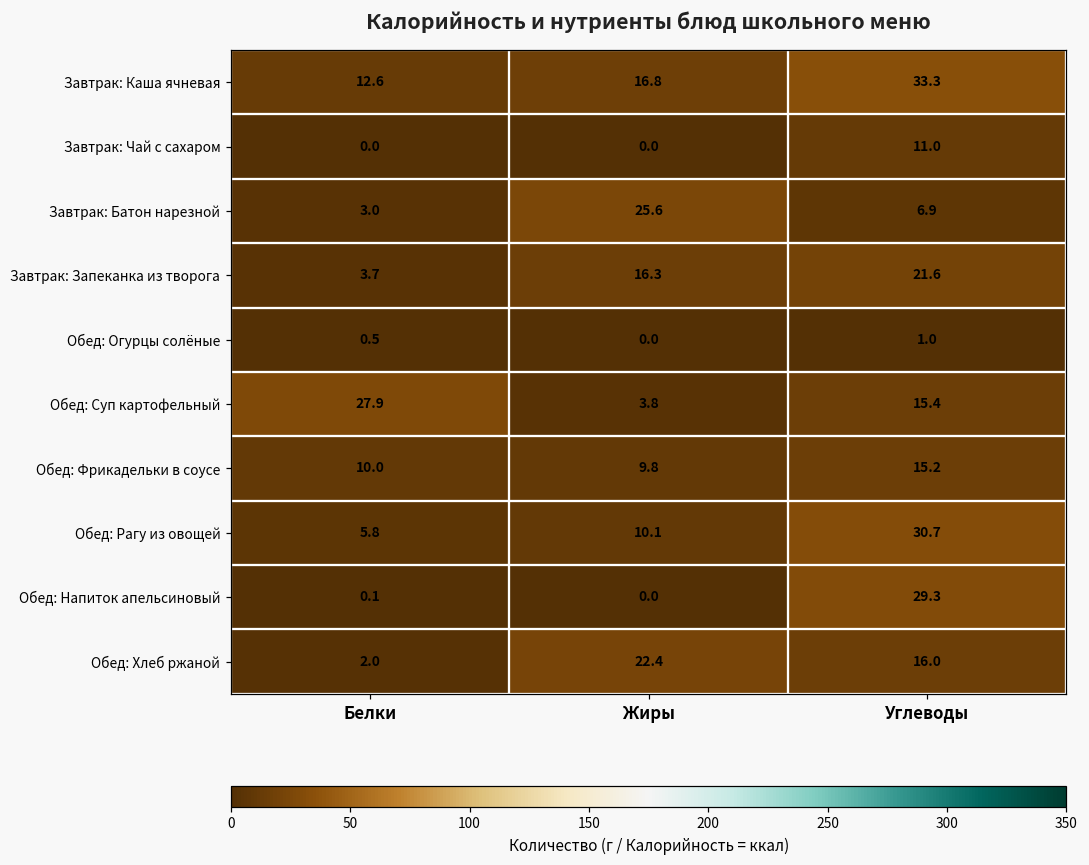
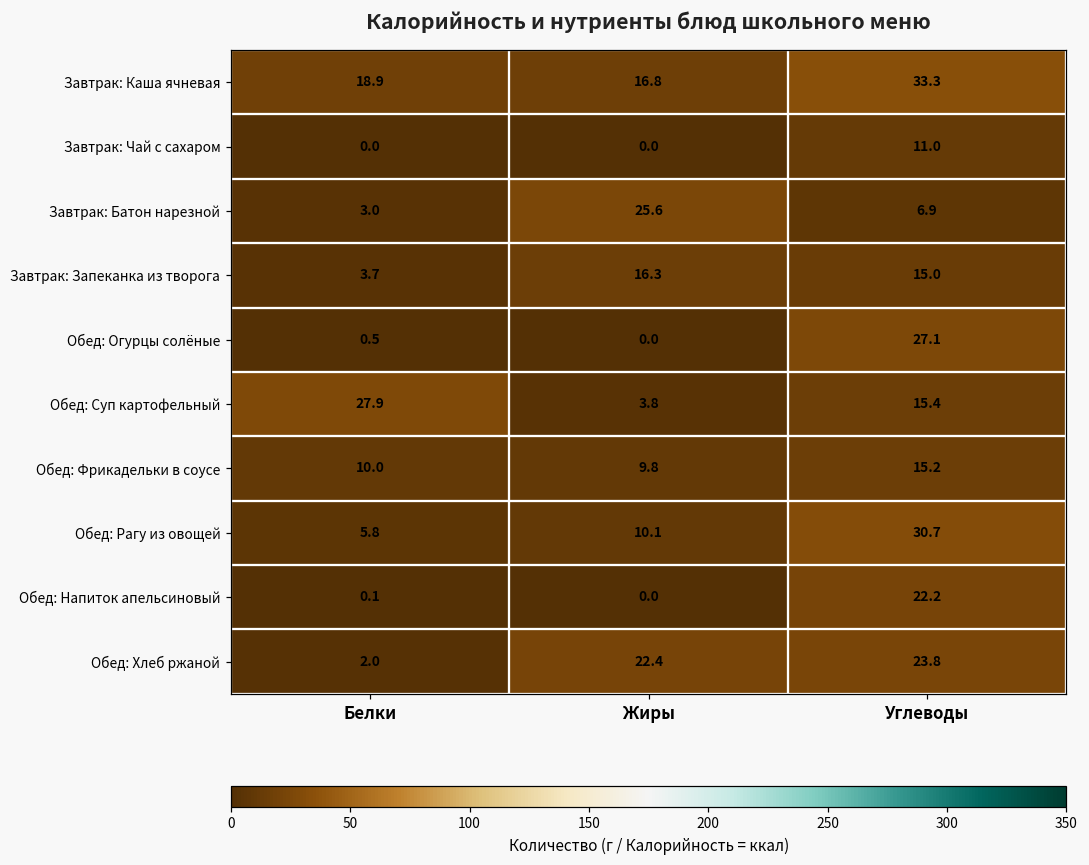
  {
    "Завтрак: Каша ячневая": {
-     "Белки": 12.6,
+     "Белки": 18.9,
      "Жиры": 16.8,
      "Углеводы": 33.3
    },
    "Завтрак: Чай с сахаром": {
      "Белки": 0.0,
      "Жиры": 0.0,
      "Углеводы": 11.0
    },
    "Завтрак: Батон нарезной": {
      "Белки": 3.0,
      "Жиры": 25.6,
      "Углеводы": 6.9
    },
    "Завтрак: Запеканка из творога": {
      "Белки": 3.7,
      "Жиры": 16.3,
-     "Углеводы": 21.6
+     "Углеводы": 15.0
    },
    "Обед: Огурцы солёные": {
      "Белки": 0.5,
      "Жиры": 0.0,
-     "Углеводы": 1.0
+     "Углеводы": 27.1
    },
    "Обед: Суп картофельный": {
      "Белки": 27.9,
      "Жиры": 3.8,
      "Углеводы": 15.4
    },
    "Обед: Фрикадельки в соусе": {
      "Белки": 10.0,
      "Жиры": 9.8,
      "Углеводы": 15.2
    },
    "Обед: Рагу из овощей": {
      "Белки": 5.8,
      "Жиры": 10.1,
      "Углеводы": 30.7
    },
    "Обед: Напиток апельсиновый": {
      "Белки": 0.1,
      "Жиры": 0.0,
-     "Углеводы": 29.3
+     "Углеводы": 22.2
    },
    "Обед: Хлеб ржаной": {
      "Белки": 2.0,
      "Жиры": 22.4,
-     "Углеводы": 16.0
+     "Углеводы": 23.8
    }
  }
